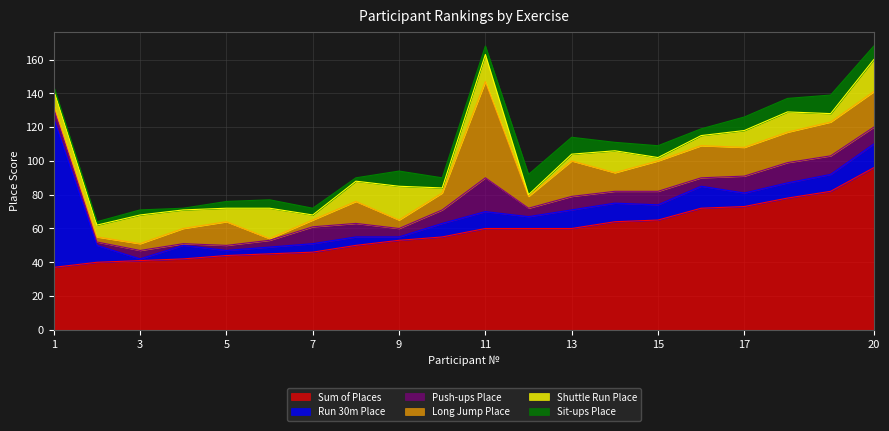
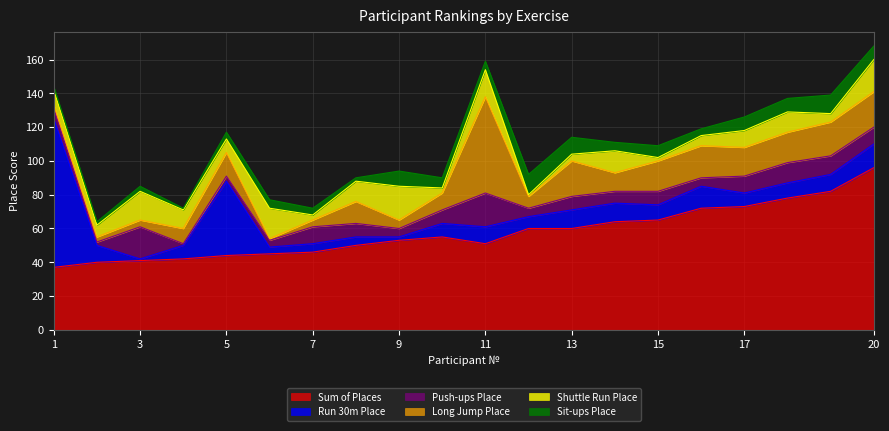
  {
    "Sum of Places": {
      "1": 37,
      "5": 44,
      "7": 46,
      "9": 53,
-     "11": 60,
+     "11": 51,
      "13": 60,
      "15": 65,
      "17": 73,
      "20": 96
    },
    "Run 30m Place": {
      "1": 88,
-     "5": 3,
+     "5": 44,
      "7": 5,
      "9": 2,
      "11": 10,
      "13": 11,
      "15": 9,
      "17": 8,
      "20": 14
    },
    "Push-ups Place": {
      "1": 6,
-     "3": 5,
+     "3": 19,
      "5": 3,
      "7": 10,
      "9": 5,
      "11": 20,
      "13": 8,
      "15": 8,
      "17": 10,
      "20": 10
    },
    "Long Jump Place": {
      "1": 2,
      "3": 4,
      "5": 14,
      "7": 4,
      "9": 5,
      "11": 57,
      "13": 21,
      "15": 18,
      "17": 17,
      "20": 21
    },
    "Shuttle Run Place": {
      "1": 9,
      "3": 17,
      "5": 8,
      "7": 3,
      "9": 20,
      "11": 16,
      "13": 4,
      "15": 2,
      "17": 10,
      "20": 19
    },
    "Sit-ups Place": {
      "1": 2,
      "3": 3,
      "5": 4,
      "7": 4,
      "9": 9,
      "11": 5,
      "13": 10,
      "15": 7,
      "17": 8,
      "20": 8
    }
  }
